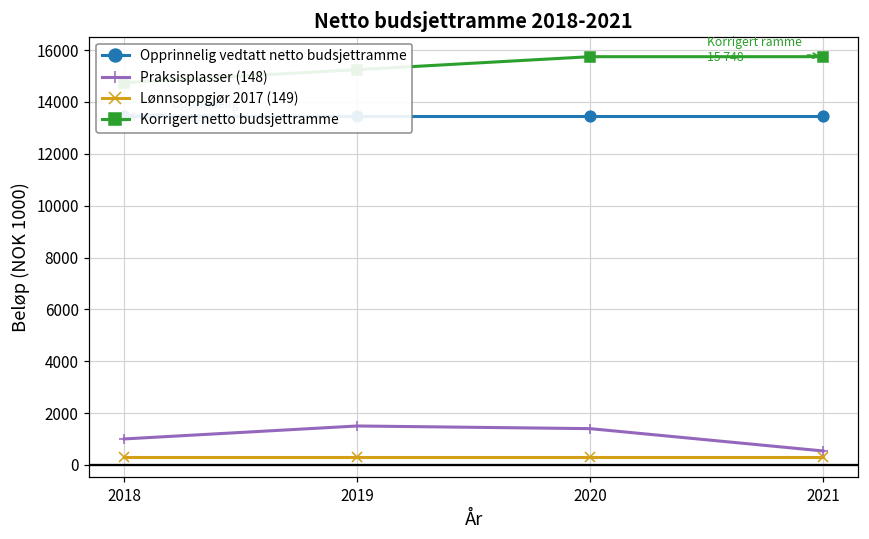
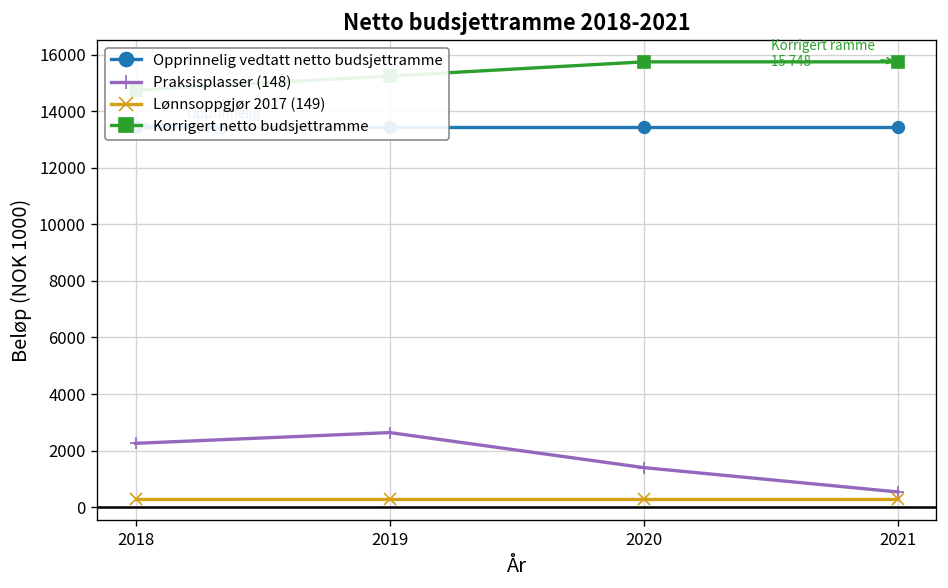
  {
    "Opprinnelig vedtatt netto budsjettramme": {
      "2020": 13400,
      "2021": 13400
    },
    "Praksisplasser (148)": {
-     "2018": 1000,
-     "2019": 1500,
+     "2018": 2300,
+     "2019": 2600,
      "2020": 1400,
      "2021": 500
    },
    "Lønnsoppgjør 2017 (149)": {
      "2018": 300,
      "2019": 300,
      "2020": 300,
      "2021": 300
    },
    "Korrigert netto budsjettramme": {
      "2020": 15700
    }
  }
